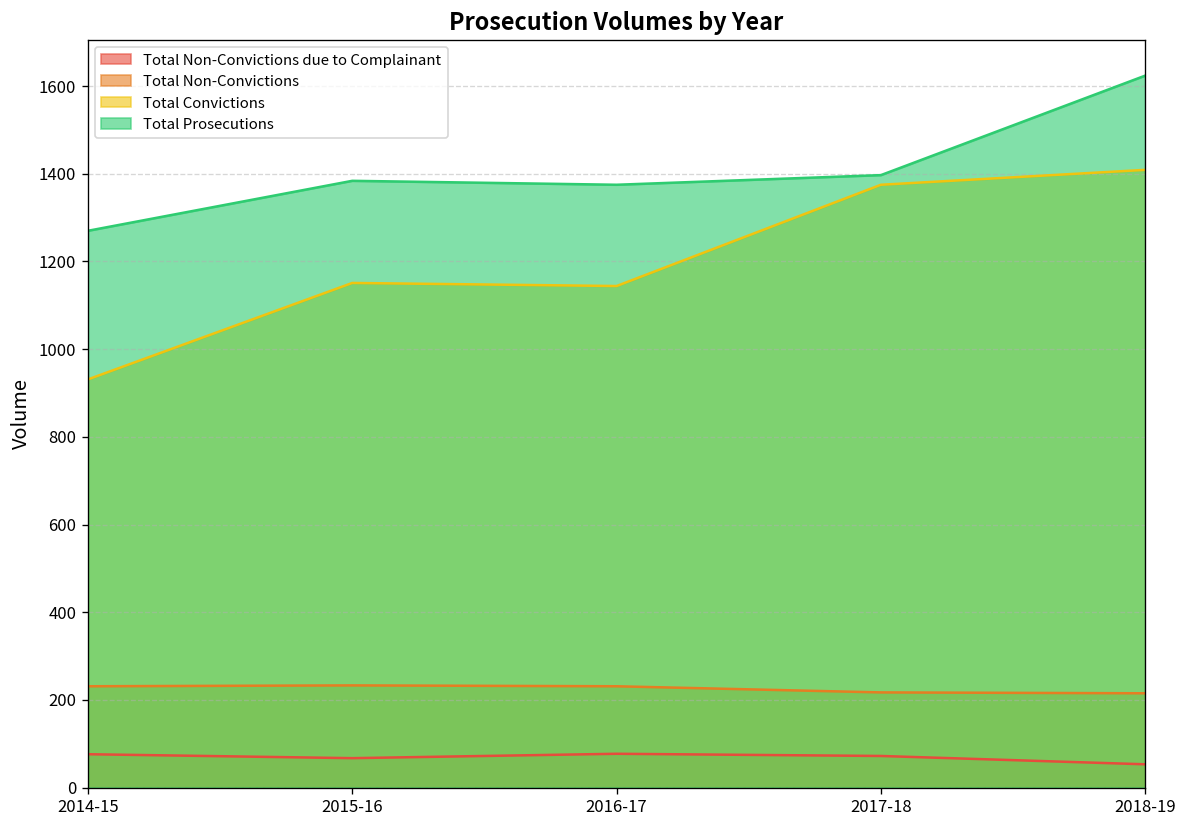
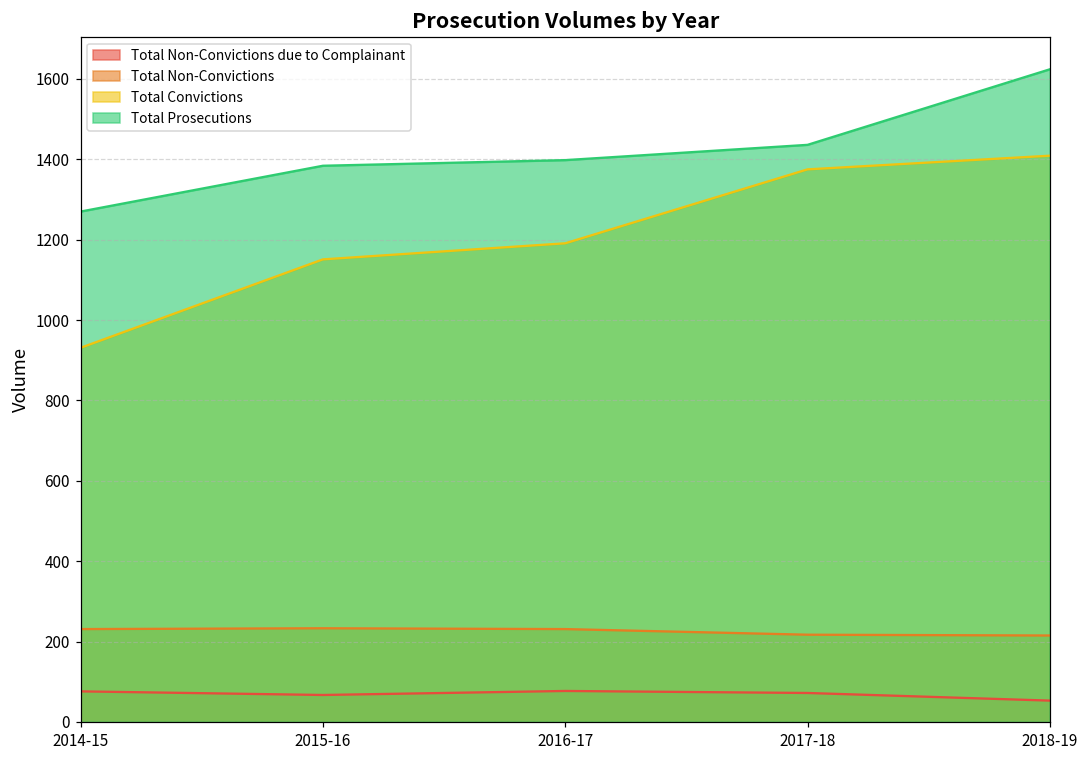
  {
    "Total Convictions": {
      "2014-15": 930,
      "2015-16": 1150,
-     "2016-17": 1140,
+     "2016-17": 1190,
      "2017-18": 1380,
      "2018-19": 1410
    },
    "Total Prosecutions": {
      "2014-15": 1270,
      "2015-16": 1380,
-     "2016-17": 1380,
-     "2017-18": 1400,
+     "2016-17": 1400,
+     "2017-18": 1440,
      "2018-19": 1620
    }
  }
